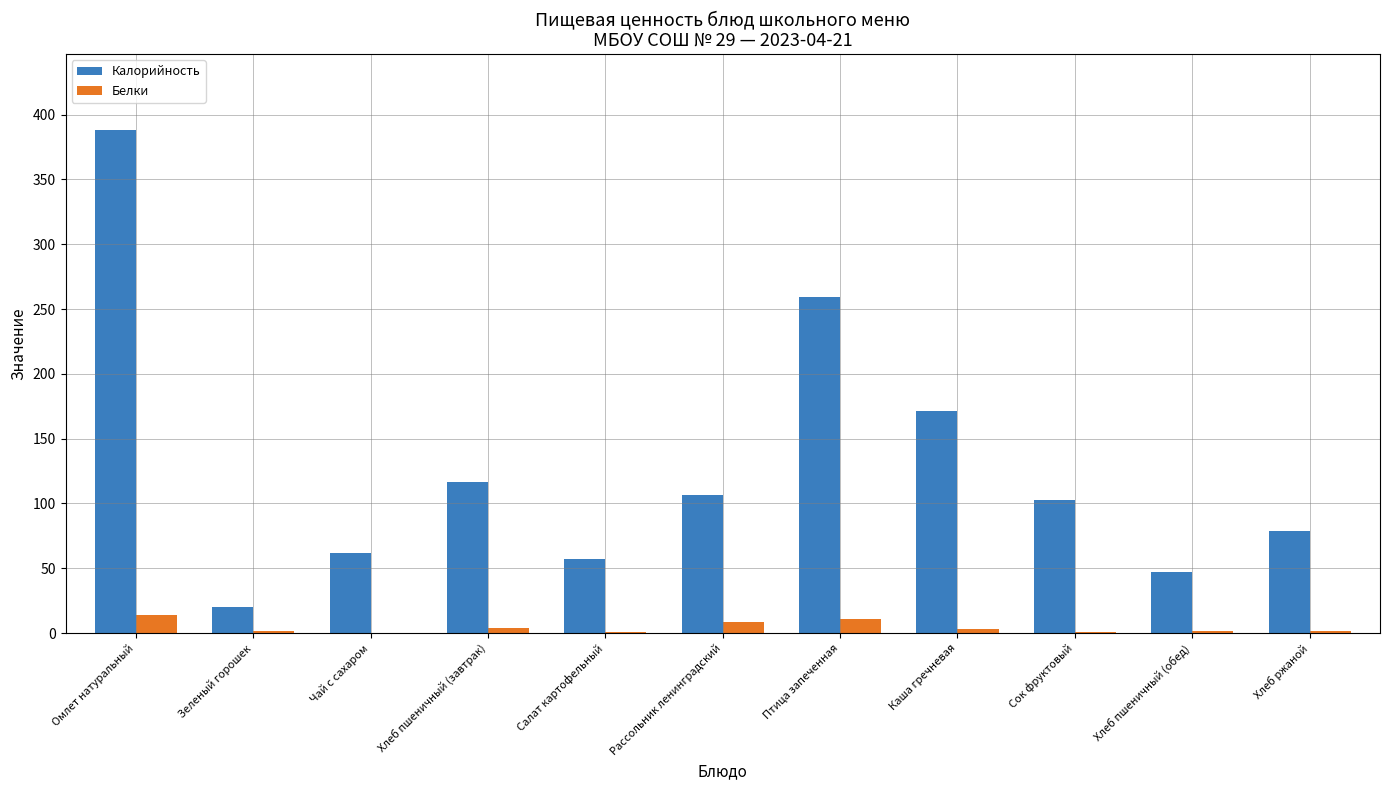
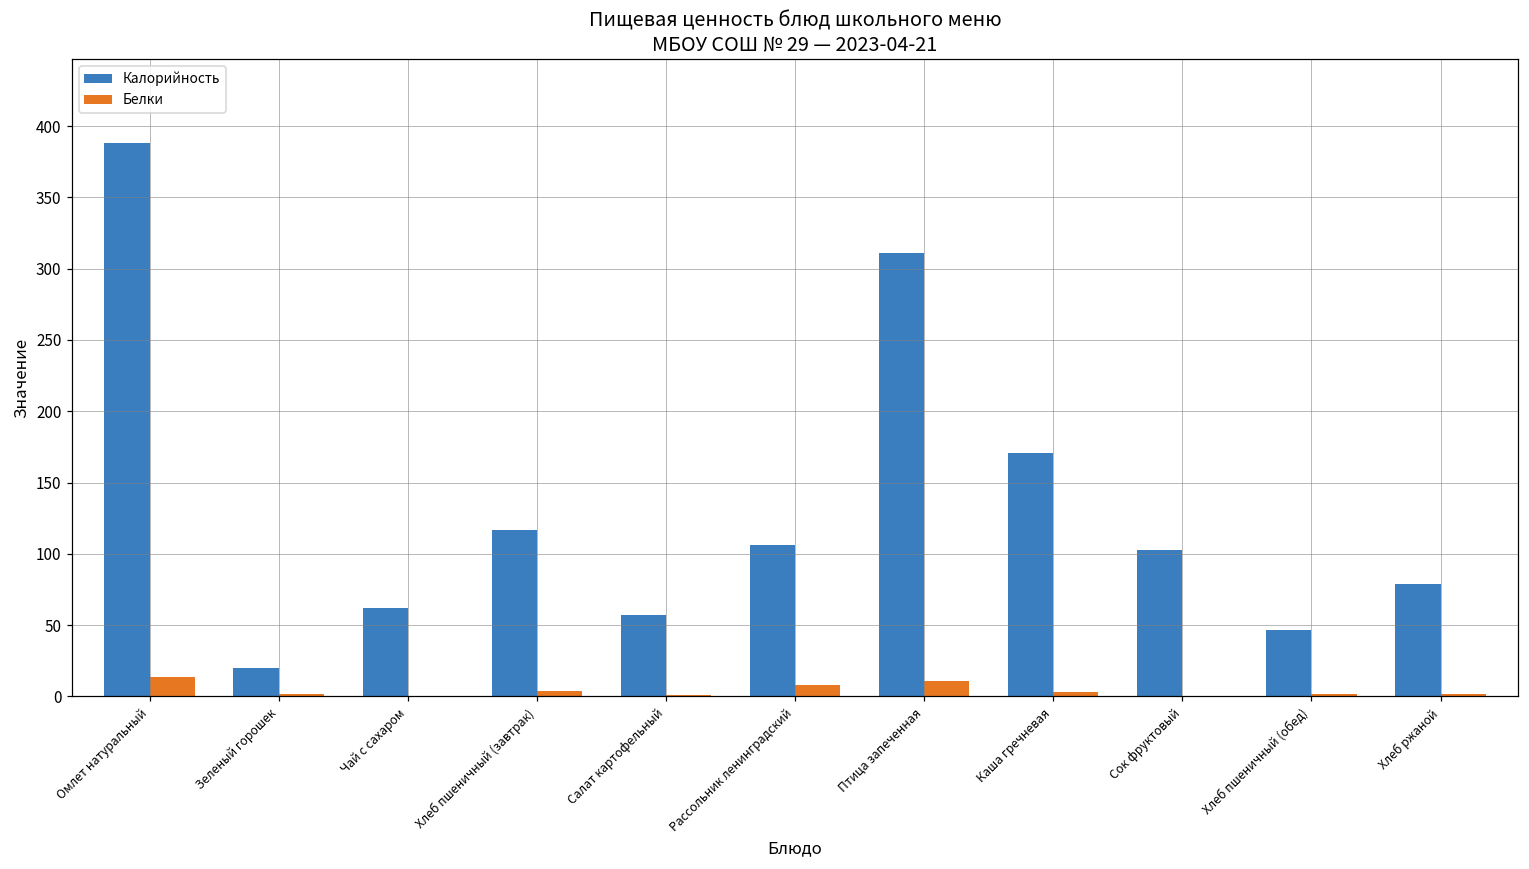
  {
    "Калорийность": {
      "Омлет натуральный": 389,
      "Зеленый горошек": 20,
      "Чай с сахаром": 62,
      "Хлеб пшеничный (завтрак)": 117,
      "Салат картофельный": 57,
      "Рассольник ленинградский": 106,
-     "Птица запеченная": 259,
+     "Птица запеченная": 311,
      "Каша гречневая": 171,
      "Сок фруктовый": 103,
      "Хлеб пшеничный (обед)": 47,
      "Хлеб ржаной": 79
    },
    "Белки": {
      "Омлет натуральный": 14,
      "Хлеб пшеничный (завтрак)": 4,
      "Рассольник ленинградский": 8,
      "Птица запеченная": 11,
      "Каша гречневая": 3
    }
  }
